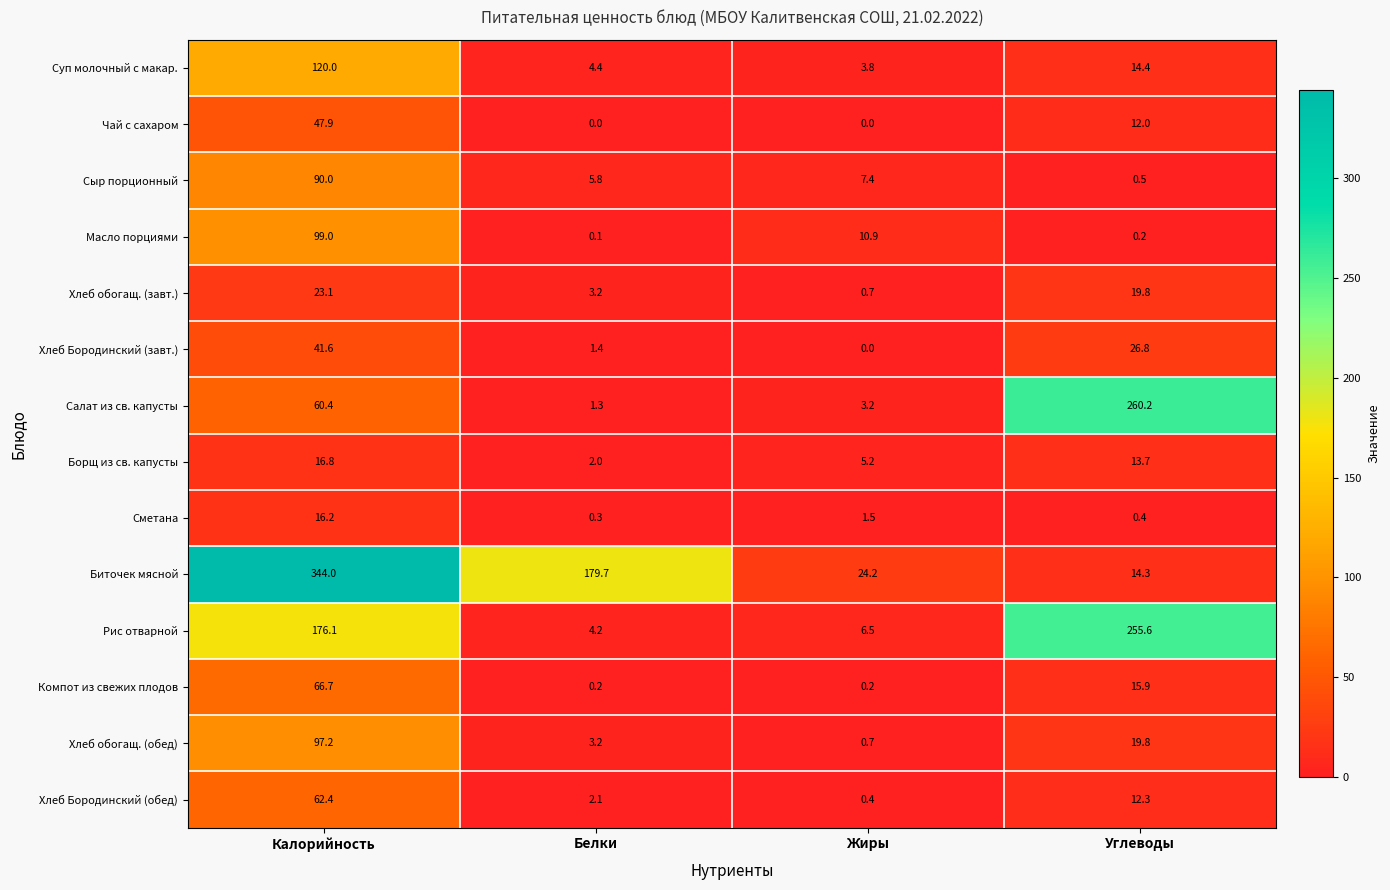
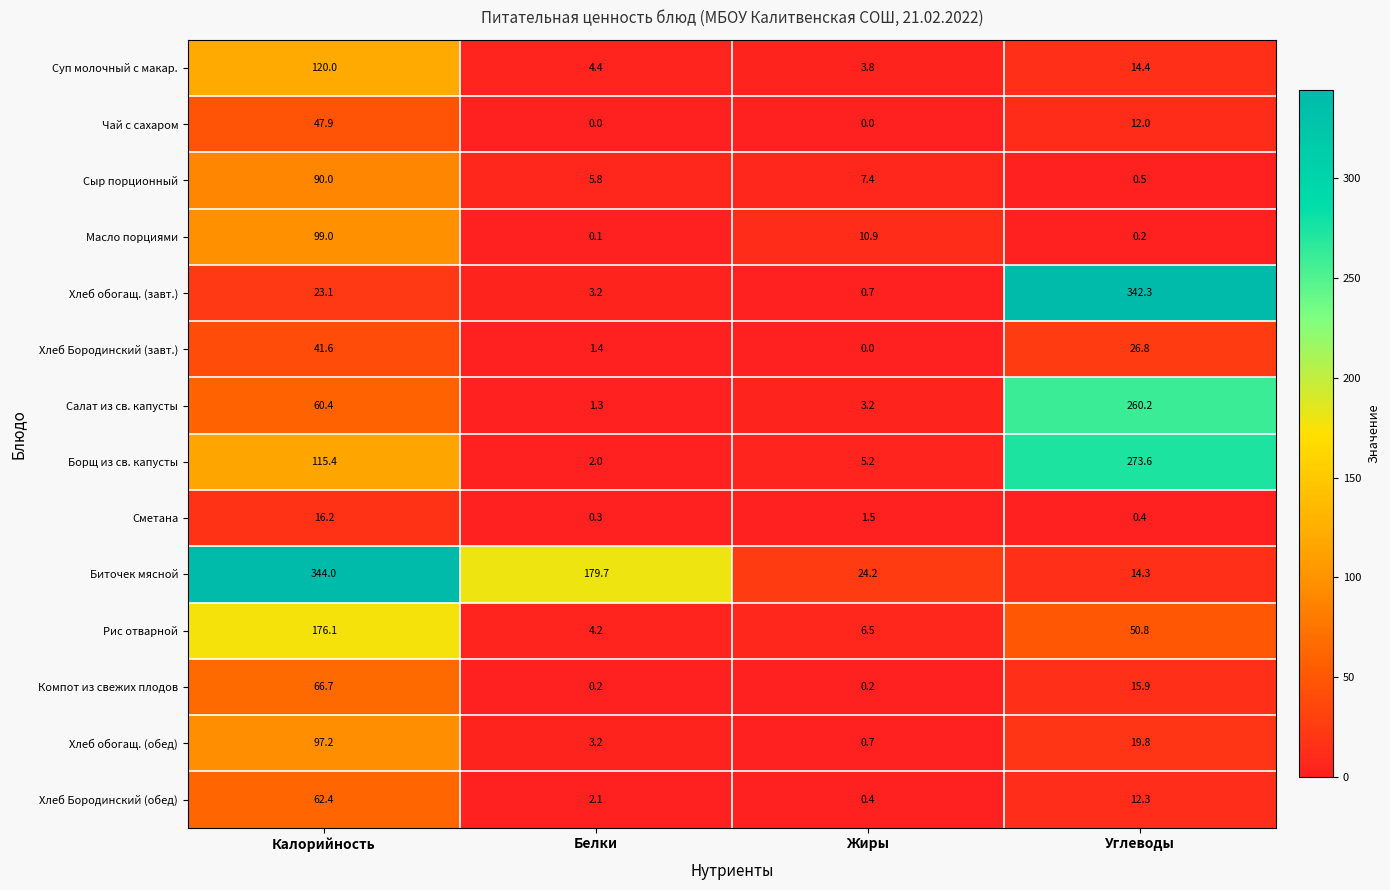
  {
    "Суп молочный с макар.": {
      "Калорийность": 120.0,
      "Белки": 4.4,
      "Жиры": 3.8,
      "Углеводы": 14.4
    },
    "Чай с сахаром": {
      "Калорийность": 47.9,
      "Белки": 0.0,
      "Жиры": 0.0,
      "Углеводы": 12.0
    },
    "Сыр порционный": {
      "Калорийность": 90.0,
      "Белки": 5.8,
      "Жиры": 7.4,
      "Углеводы": 0.5
    },
    "Масло порциями": {
      "Калорийность": 99.0,
      "Белки": 0.1,
      "Жиры": 10.9,
      "Углеводы": 0.2
    },
    "Хлеб обогащ. (завт.)": {
      "Калорийность": 23.1,
      "Белки": 3.2,
      "Жиры": 0.7,
-     "Углеводы": 19.8
+     "Углеводы": 342.3
    },
    "Хлеб Бородинский (завт.)": {
      "Калорийность": 41.6,
      "Белки": 1.4,
      "Жиры": 0.0,
      "Углеводы": 26.8
    },
    "Салат из св. капусты": {
      "Калорийность": 60.4,
      "Белки": 1.3,
      "Жиры": 3.2,
      "Углеводы": 260.2
    },
    "Борщ из св. капусты": {
-     "Калорийность": 16.8,
+     "Калорийность": 115.4,
      "Белки": 2.0,
      "Жиры": 5.2,
-     "Углеводы": 13.7
+     "Углеводы": 273.6
    },
    "Сметана": {
      "Калорийность": 16.2,
      "Белки": 0.3,
      "Жиры": 1.5,
      "Углеводы": 0.4
    },
    "Биточек мясной": {
      "Калорийность": 344.0,
      "Белки": 179.7,
      "Жиры": 24.2,
      "Углеводы": 14.3
    },
    "Рис отварной": {
      "Калорийность": 176.1,
      "Белки": 4.2,
      "Жиры": 6.5,
-     "Углеводы": 255.6
+     "Углеводы": 50.8
    },
    "Компот из свежих плодов": {
      "Калорийность": 66.7,
      "Белки": 0.2,
      "Жиры": 0.2,
      "Углеводы": 15.9
    },
    "Хлеб обогащ. (обед)": {
      "Калорийность": 97.2,
      "Белки": 3.2,
      "Жиры": 0.7,
      "Углеводы": 19.8
    },
    "Хлеб Бородинский (обед)": {
      "Калорийность": 62.4,
      "Белки": 2.1,
      "Жиры": 0.4,
      "Углеводы": 12.3
    }
  }
